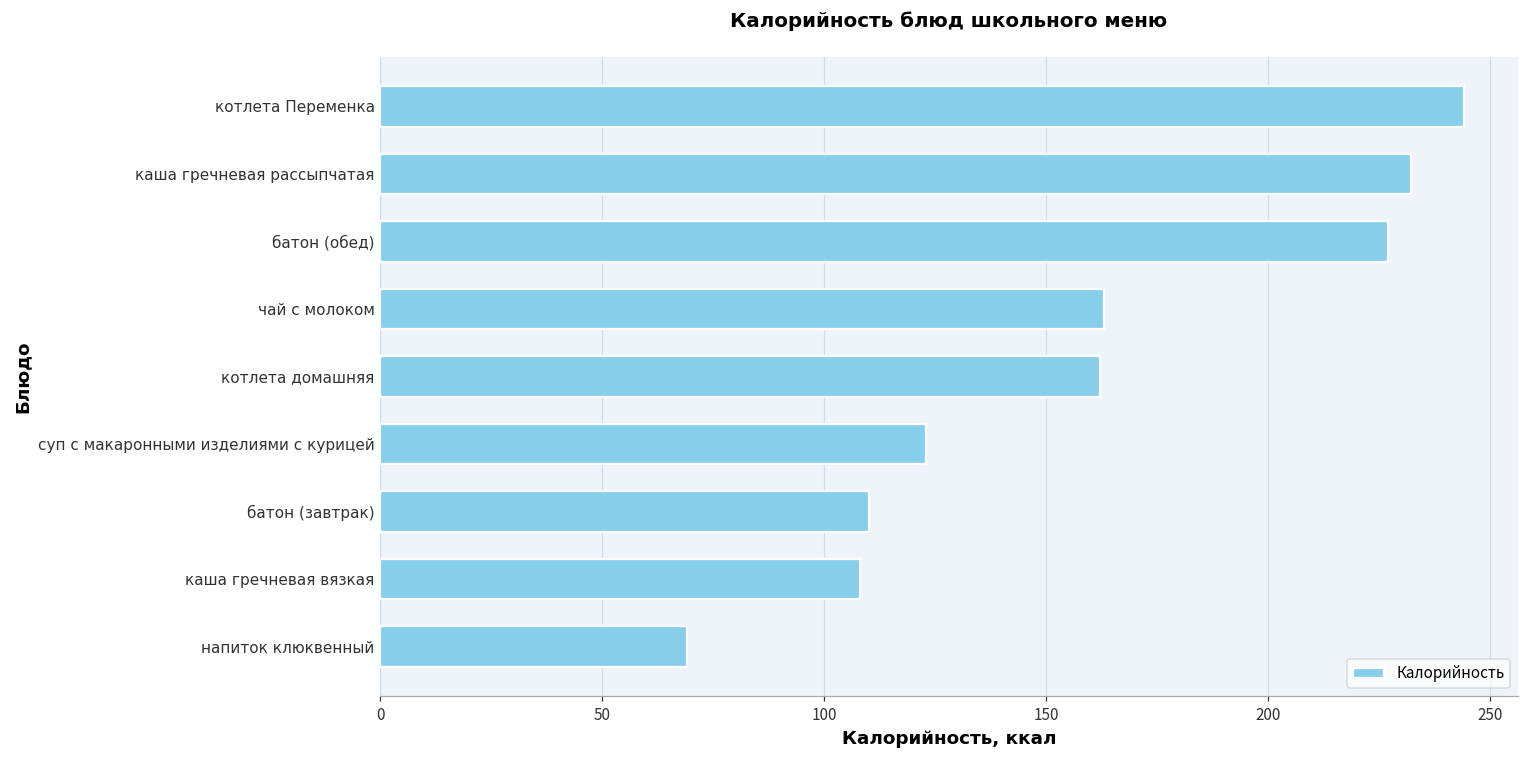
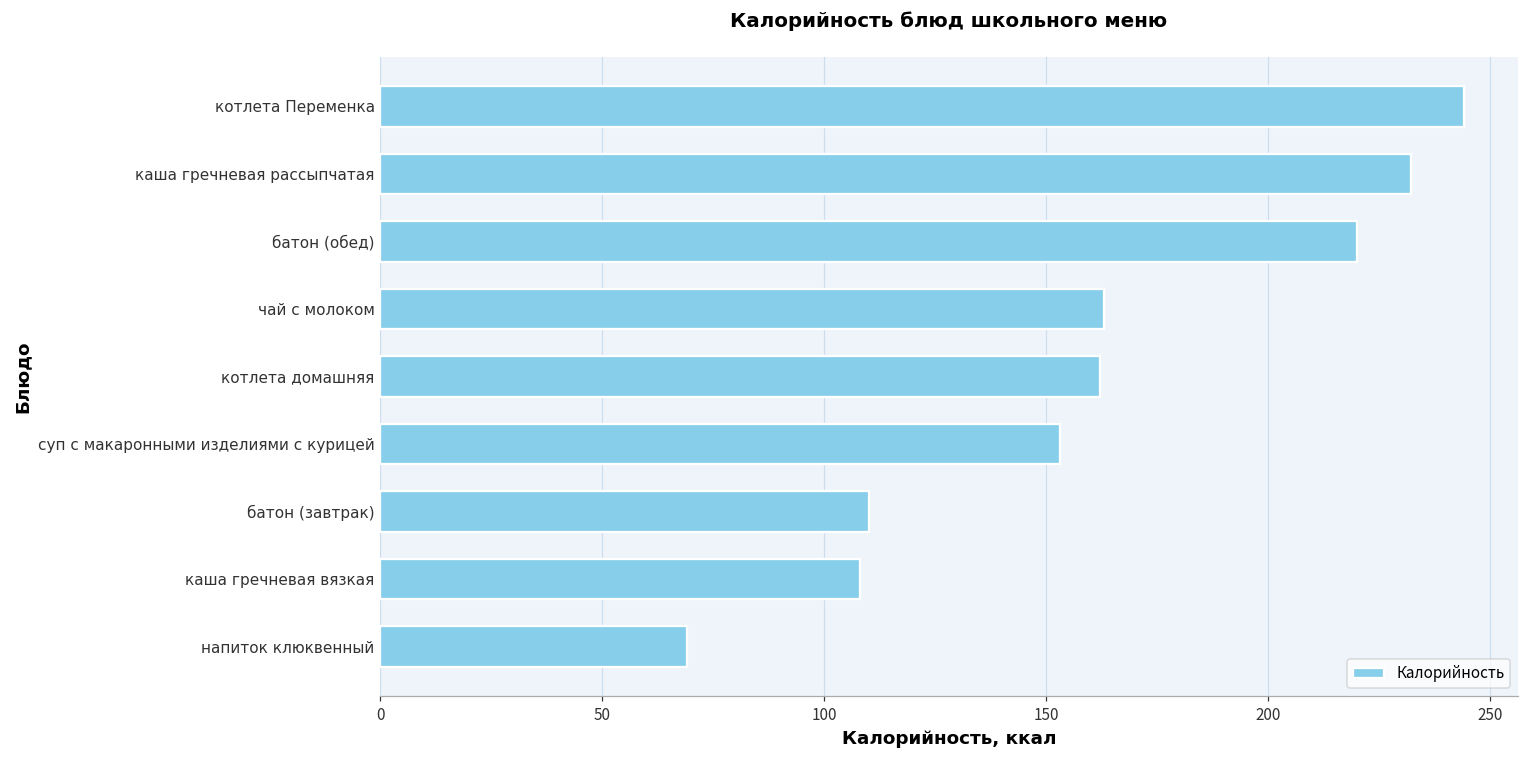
  {
    "котлета Переменка": 244,
    "каша гречневая рассыпчатая": 232,
-   "батон (обед)": 227,
+   "батон (обед)": 220,
    "чай с молоком": 163,
    "котлета домашняя": 162,
-   "суп с макаронными изделиями с курицей": 123,
+   "суп с макаронными изделиями с курицей": 153,
    "батон (завтрак)": 110,
    "каша гречневая вязкая": 108,
    "напиток клюквенный": 69
  }
